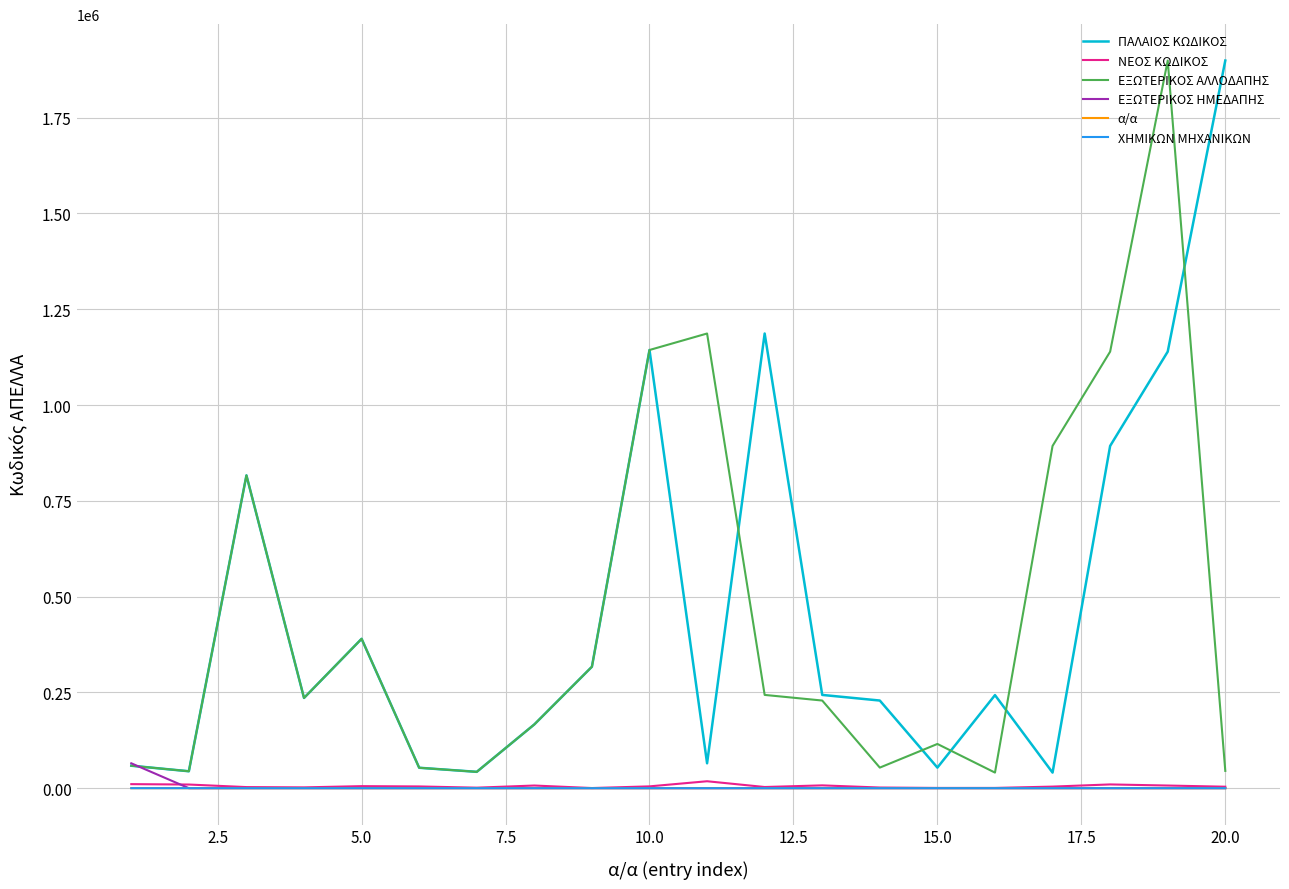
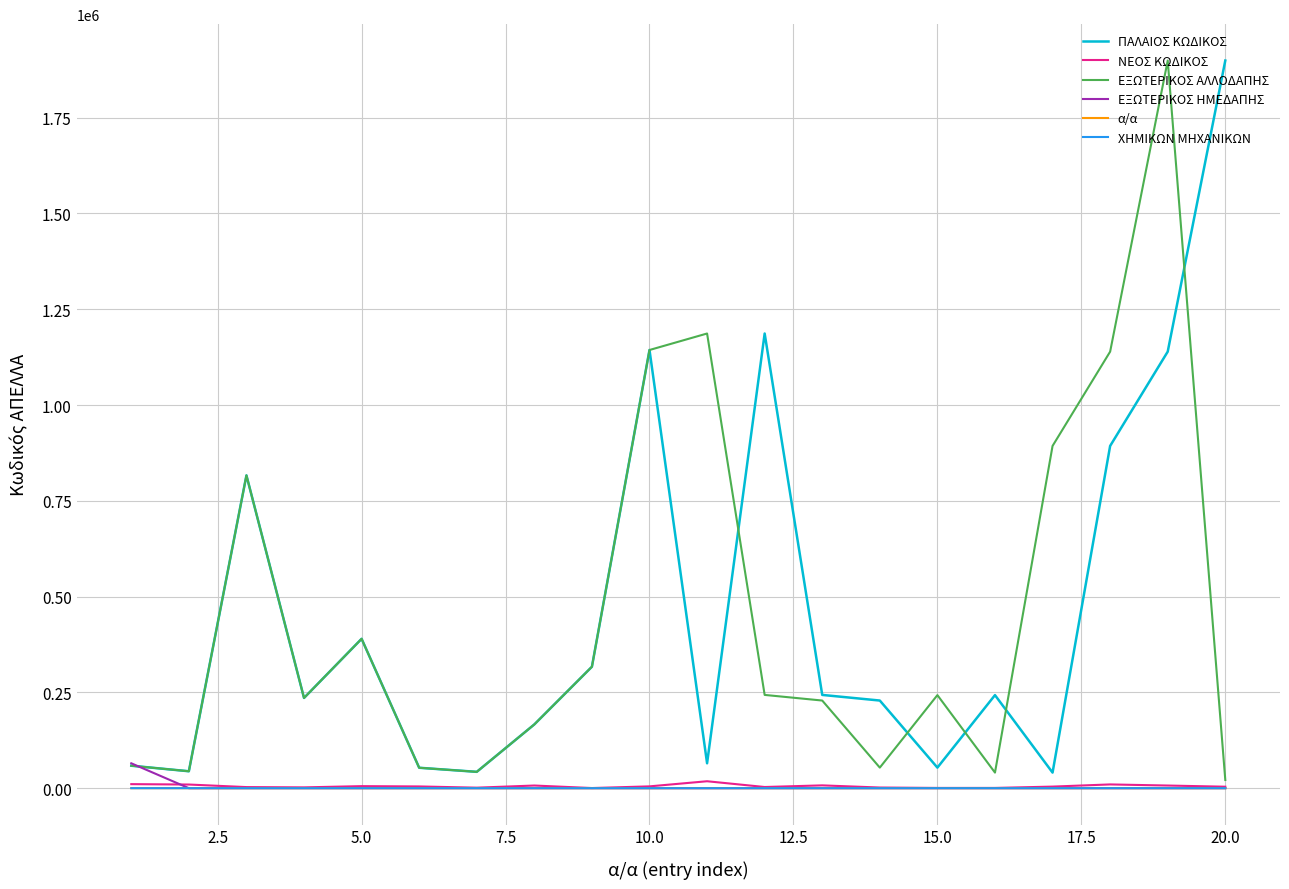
  {
    "ΕΞΩΤΕΡΙΚΟΣ ΑΛΛΟΔΑΠΗΣ": {
-     "15.0": 120000,
-     "20.0": 50000
+     "15.0": 240000,
+     "20.0": 20000
    }
  }
